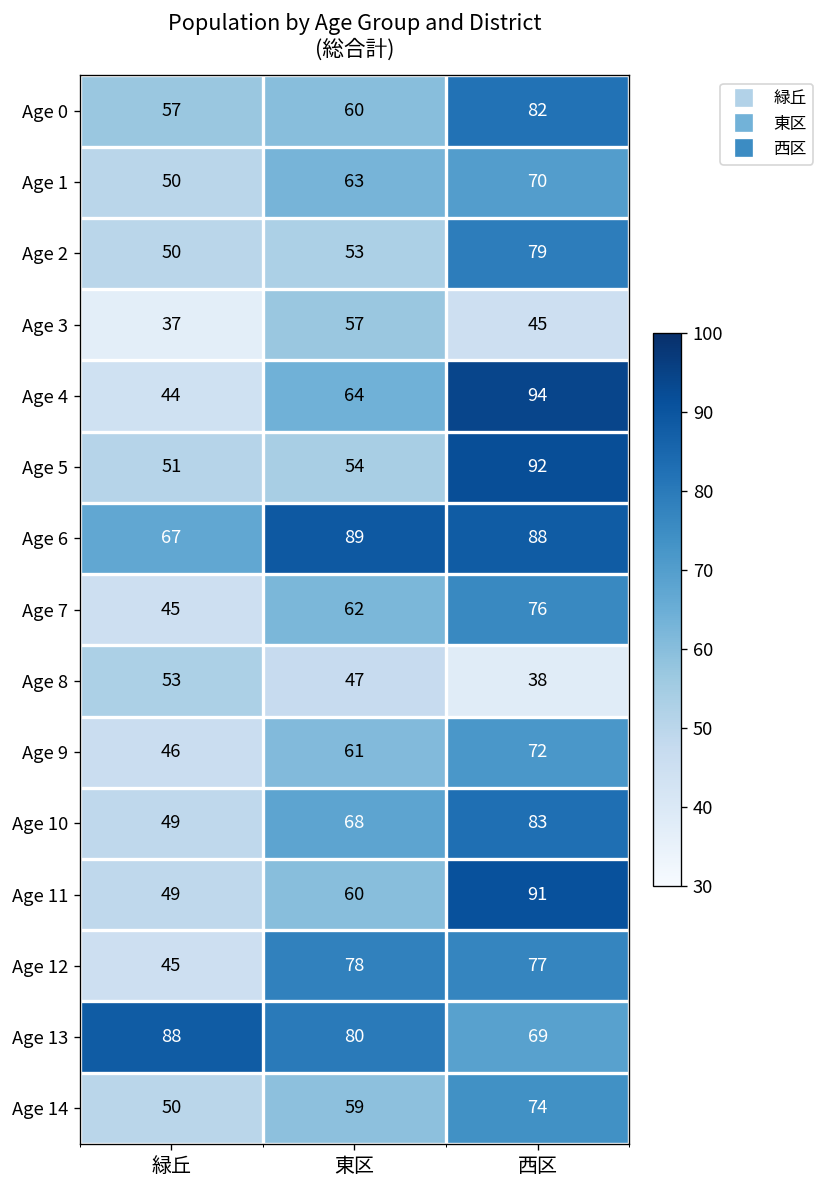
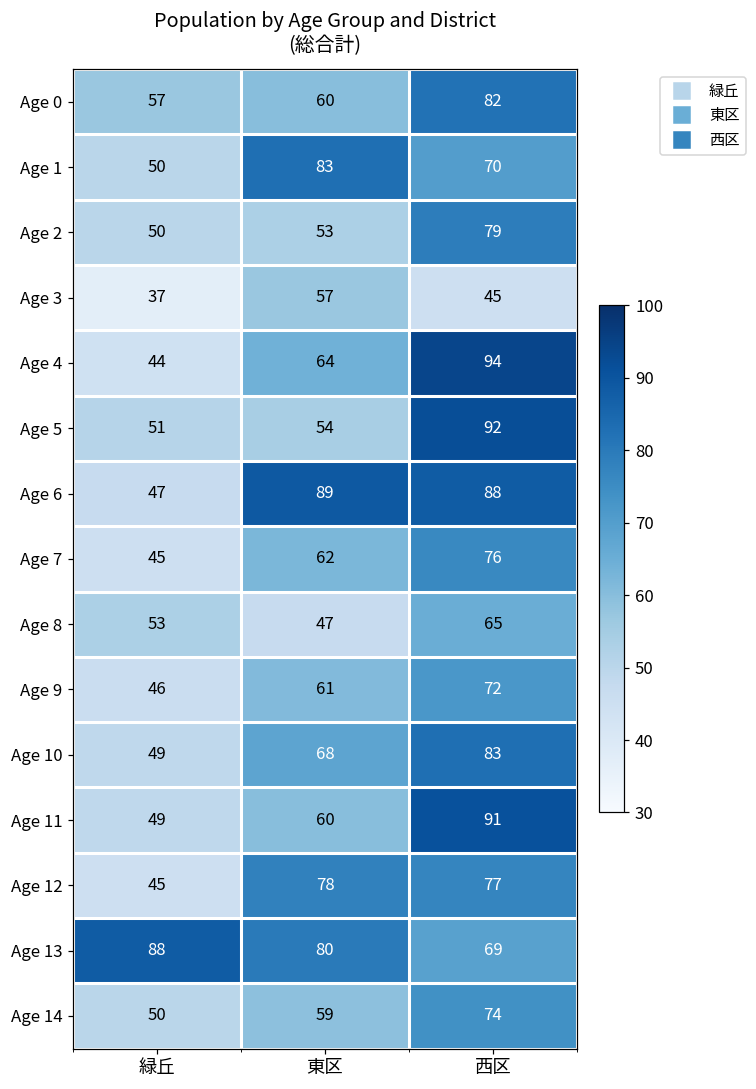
  {
    "Age 0": {
      "緑丘": 57,
      "東区": 60,
      "西区": 82
    },
    "Age 1": {
      "緑丘": 50,
-     "東区": 63,
+     "東区": 83,
      "西区": 70
    },
    "Age 2": {
      "緑丘": 50,
      "東区": 53,
      "西区": 79
    },
    "Age 3": {
      "緑丘": 37,
      "東区": 57,
      "西区": 45
    },
    "Age 4": {
      "緑丘": 44,
      "東区": 64,
      "西区": 94
    },
    "Age 5": {
      "緑丘": 51,
      "東区": 54,
      "西区": 92
    },
    "Age 6": {
-     "緑丘": 67,
+     "緑丘": 47,
      "東区": 89,
      "西区": 88
    },
    "Age 7": {
      "緑丘": 45,
      "東区": 62,
      "西区": 76
    },
    "Age 8": {
      "緑丘": 53,
      "東区": 47,
-     "西区": 38
+     "西区": 65
    },
    "Age 9": {
      "緑丘": 46,
      "東区": 61,
      "西区": 72
    },
    "Age 10": {
      "緑丘": 49,
      "東区": 68,
      "西区": 83
    },
    "Age 11": {
      "緑丘": 49,
      "東区": 60,
      "西区": 91
    },
    "Age 12": {
      "緑丘": 45,
      "東区": 78,
      "西区": 77
    },
    "Age 13": {
      "緑丘": 88,
      "東区": 80,
      "西区": 69
    },
    "Age 14": {
      "緑丘": 50,
      "東区": 59,
      "西区": 74
    }
  }
